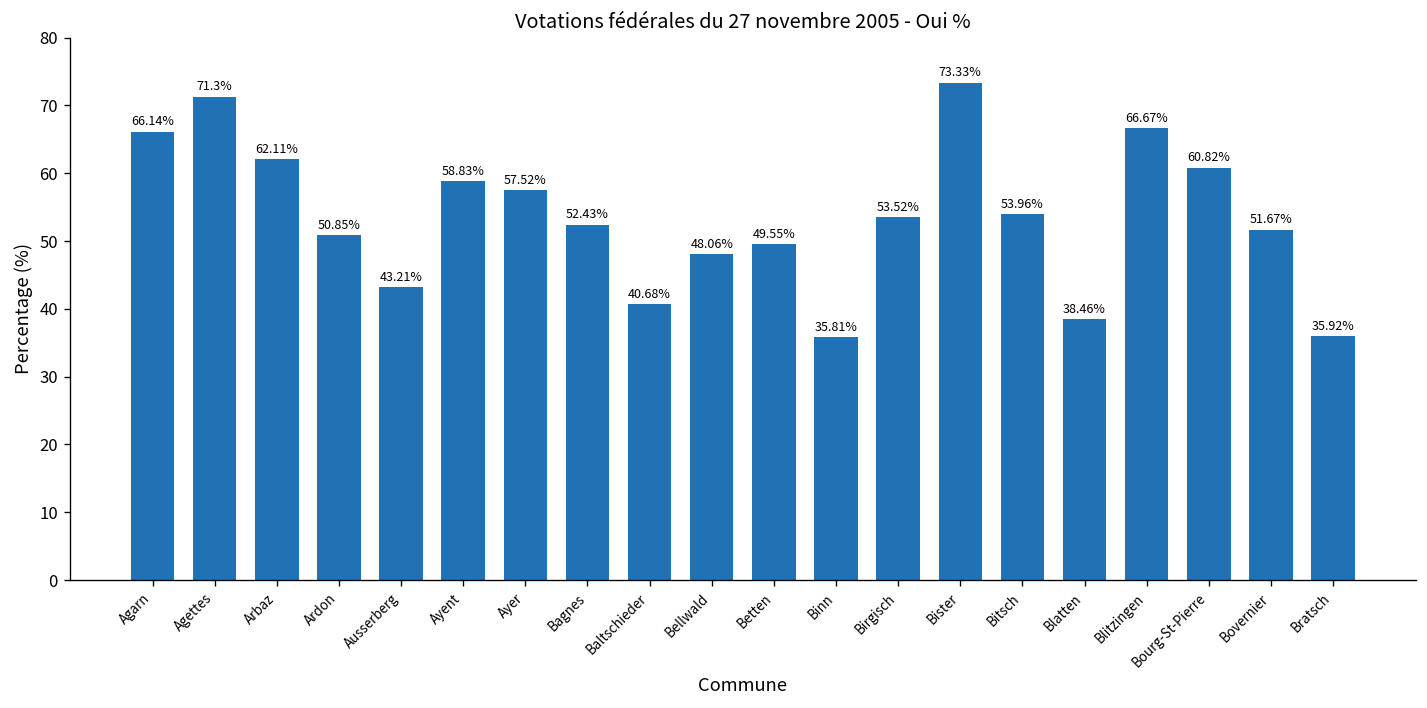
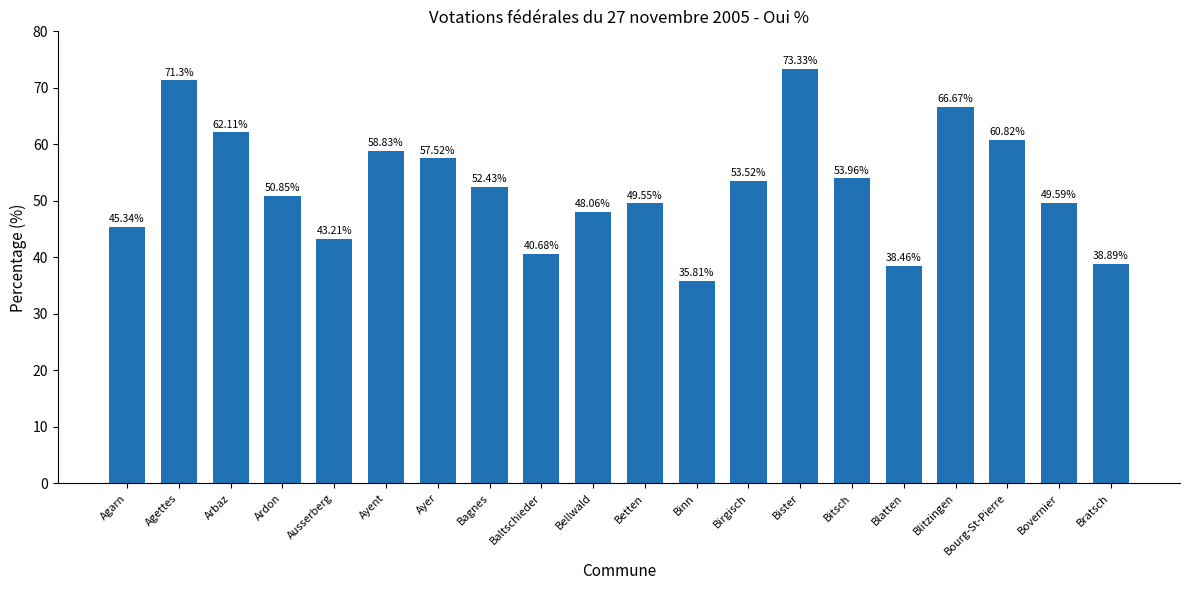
  {
-   "Agarn": "66.14%",
+   "Agarn": "45.34%",
    "Agettes": "71.3%",
    "Arbaz": "62.11%",
    "Ardon": "50.85%",
    "Ausserberg": "43.21%",
    "Ayent": "58.83%",
    "Ayer": "57.52%",
    "Bagnes": "52.43%",
    "Baltschieder": "40.68%",
    "Bellwald": "48.06%",
    "Betten": "49.55%",
    "Binn": "35.81%",
    "Birgisch": "53.52%",
    "Bister": "73.33%",
    "Bitsch": "53.96%",
    "Blatten": "38.46%",
    "Blitzingen": "66.67%",
    "Bourg-St-Pierre": "60.82%",
-   "Bovernier": "51.67%",
-   "Bratsch": "35.92%"
+   "Bovernier": "49.59%",
+   "Bratsch": "38.89%"
  }
